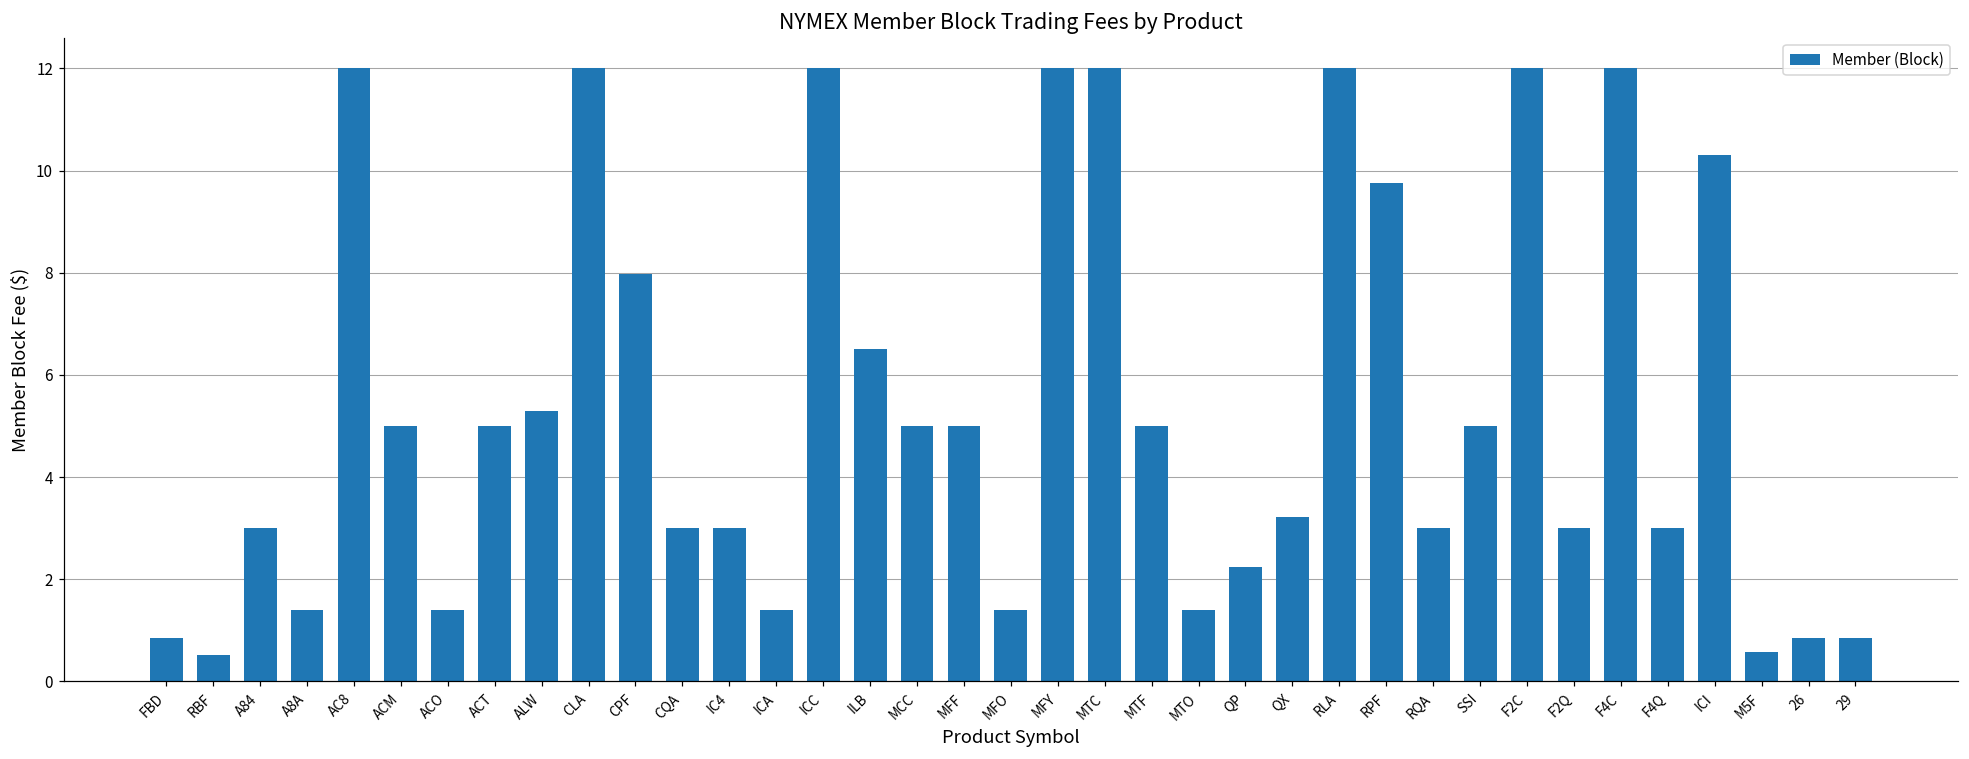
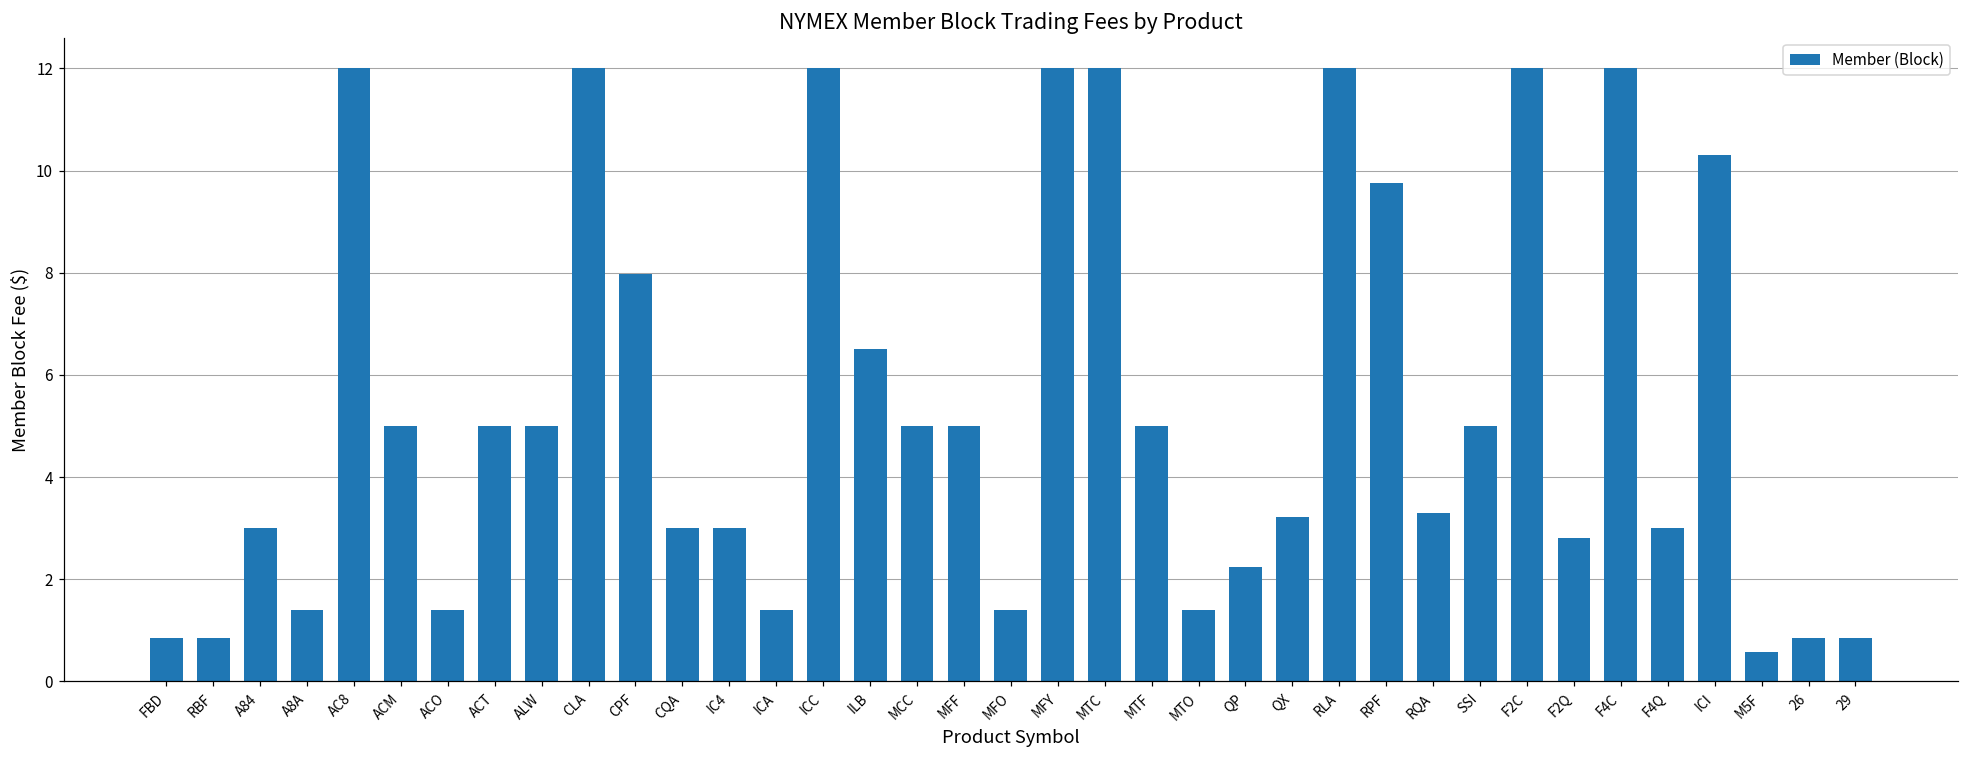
  {
    "FBD": 0.9,
-   "RBF": 0.5,
+   "RBF": 0.9,
    "A84": 3.0,
    "A8A": 1.4,
    "AC8": 12.0,
    "ACM": 5.0,
    "ACO": 1.4,
    "ACT": 5.0,
-   "ALW": 5.3,
+   "ALW": 5.0,
    "CLA": 12.0,
    "CPF": 8.0,
    "CQA": 3.0,
    "IC4": 3.0,
    "ICA": 1.4,
    "ICC": 12.0,
    "ILB": 6.5,
    "MCC": 5.0,
    "MFF": 5.0,
    "MFO": 1.4,
    "MFY": 12.0,
    "MTC": 12.0,
    "MTF": 5.0,
    "MTO": 1.4,
    "QP": 2.3,
    "QX": 3.2,
    "RLA": 12.0,
    "RPF": 9.8,
-   "RQA": 3.0,
+   "RQA": 3.3,
    "SSI": 5.0,
    "F2C": 12.0,
-   "F2Q": 3.0,
+   "F2Q": 2.8,
    "F4C": 12.0,
    "F4Q": 3.0,
    "ICI": 10.3,
    "M5F": 0.6,
    "26": 0.9,
    "29": 0.9
  }
